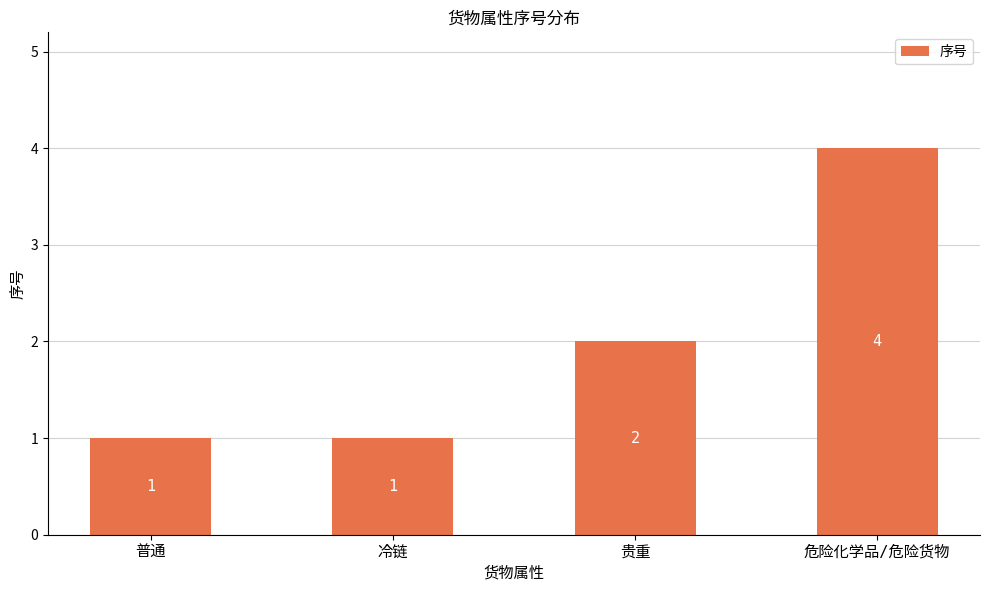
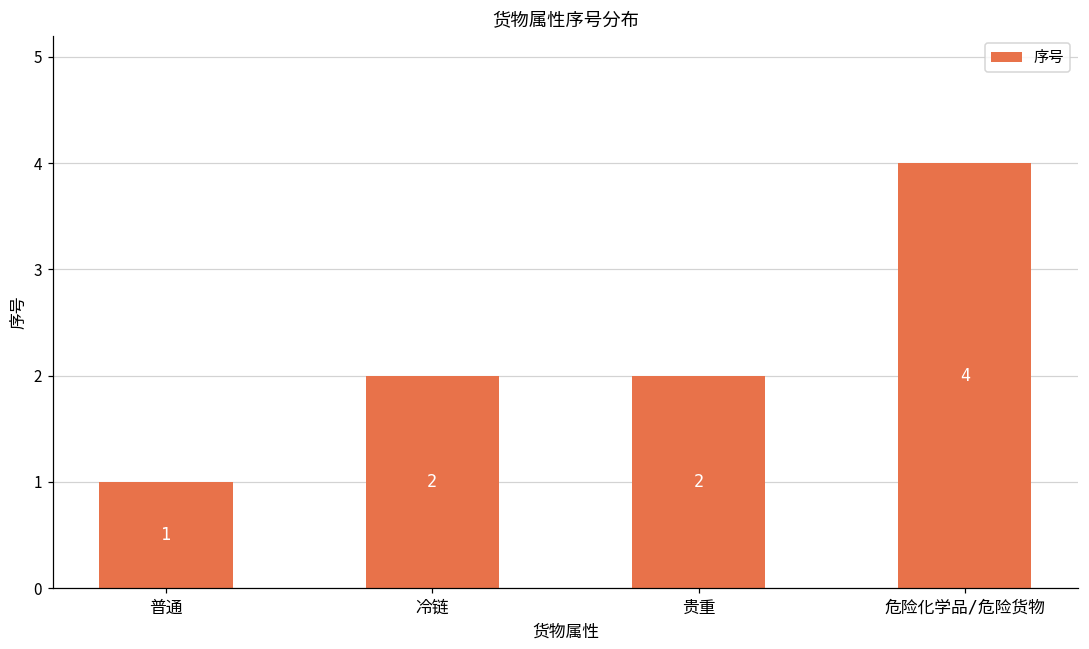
  {
    "普通": 1,
-   "冷链": 1,
+   "冷链": 2,
    "贵重": 2,
    "危险化学品/危险货物": 4
  }
